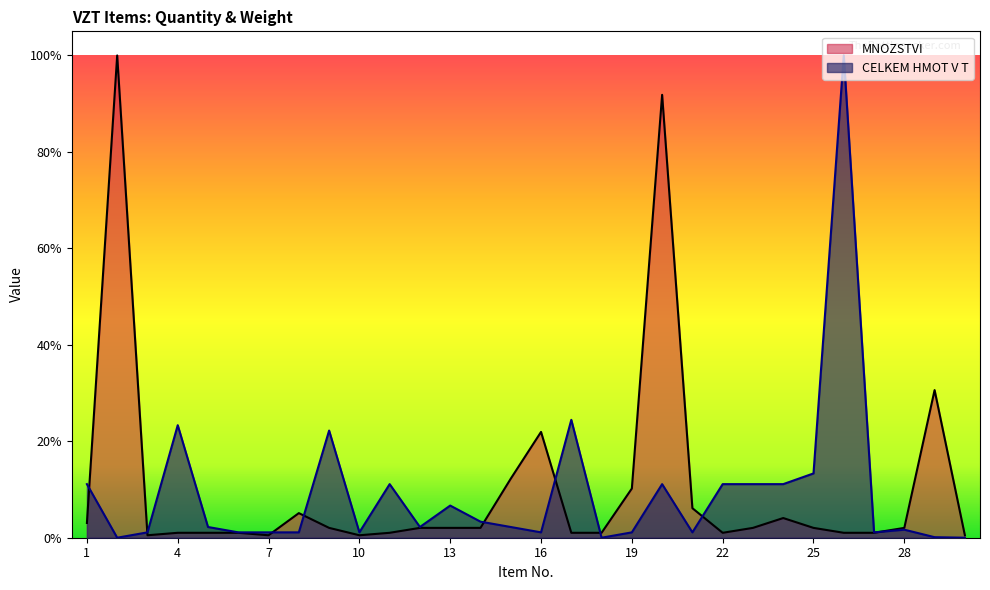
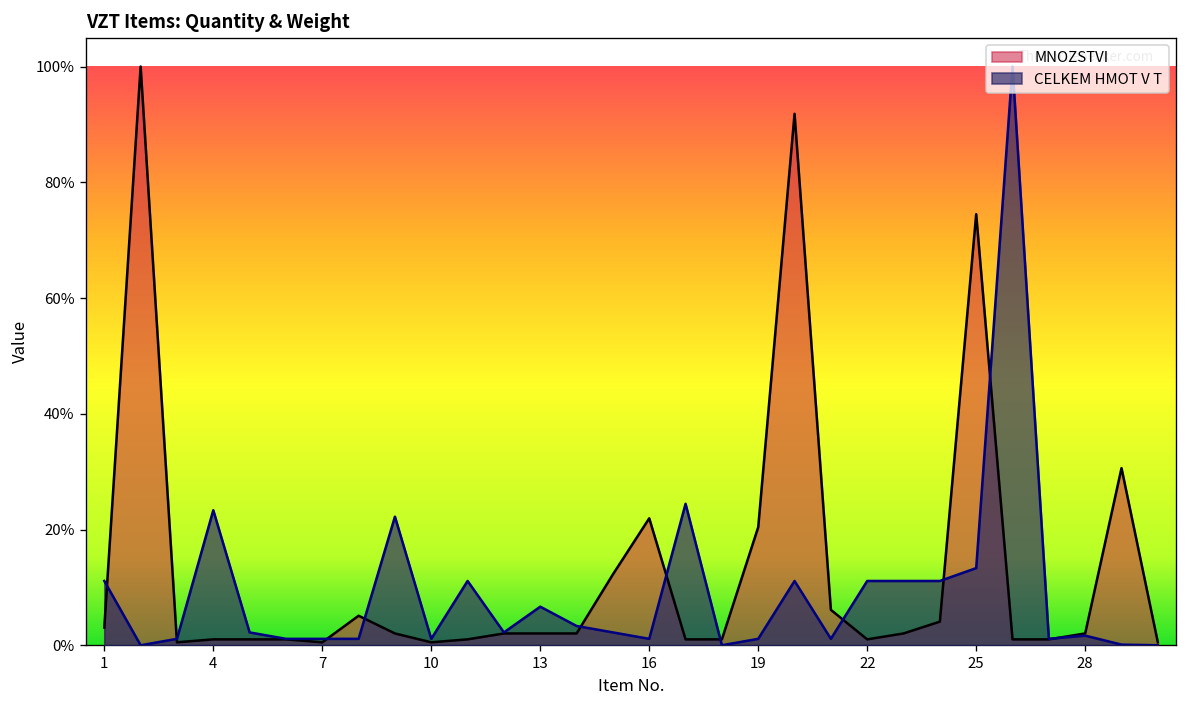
  {
    "MNOZSTVI": {
      "1": "3%",
      "4": "1%",
      "7": "1%",
      "10": "1%",
      "13": "2%",
      "16": "22%",
-     "19": "10%",
+     "19": "20%",
      "22": "1%",
-     "25": "2%"
+     "25": "74%"
    },
    "CELKEM HMOT V T": {
      "1": "11%",
      "4": "23%",
      "7": "1%",
      "10": "1%",
      "13": "7%",
      "16": "1%",
      "19": "1%",
      "22": "11%",
      "25": "13%"
    }
  }
